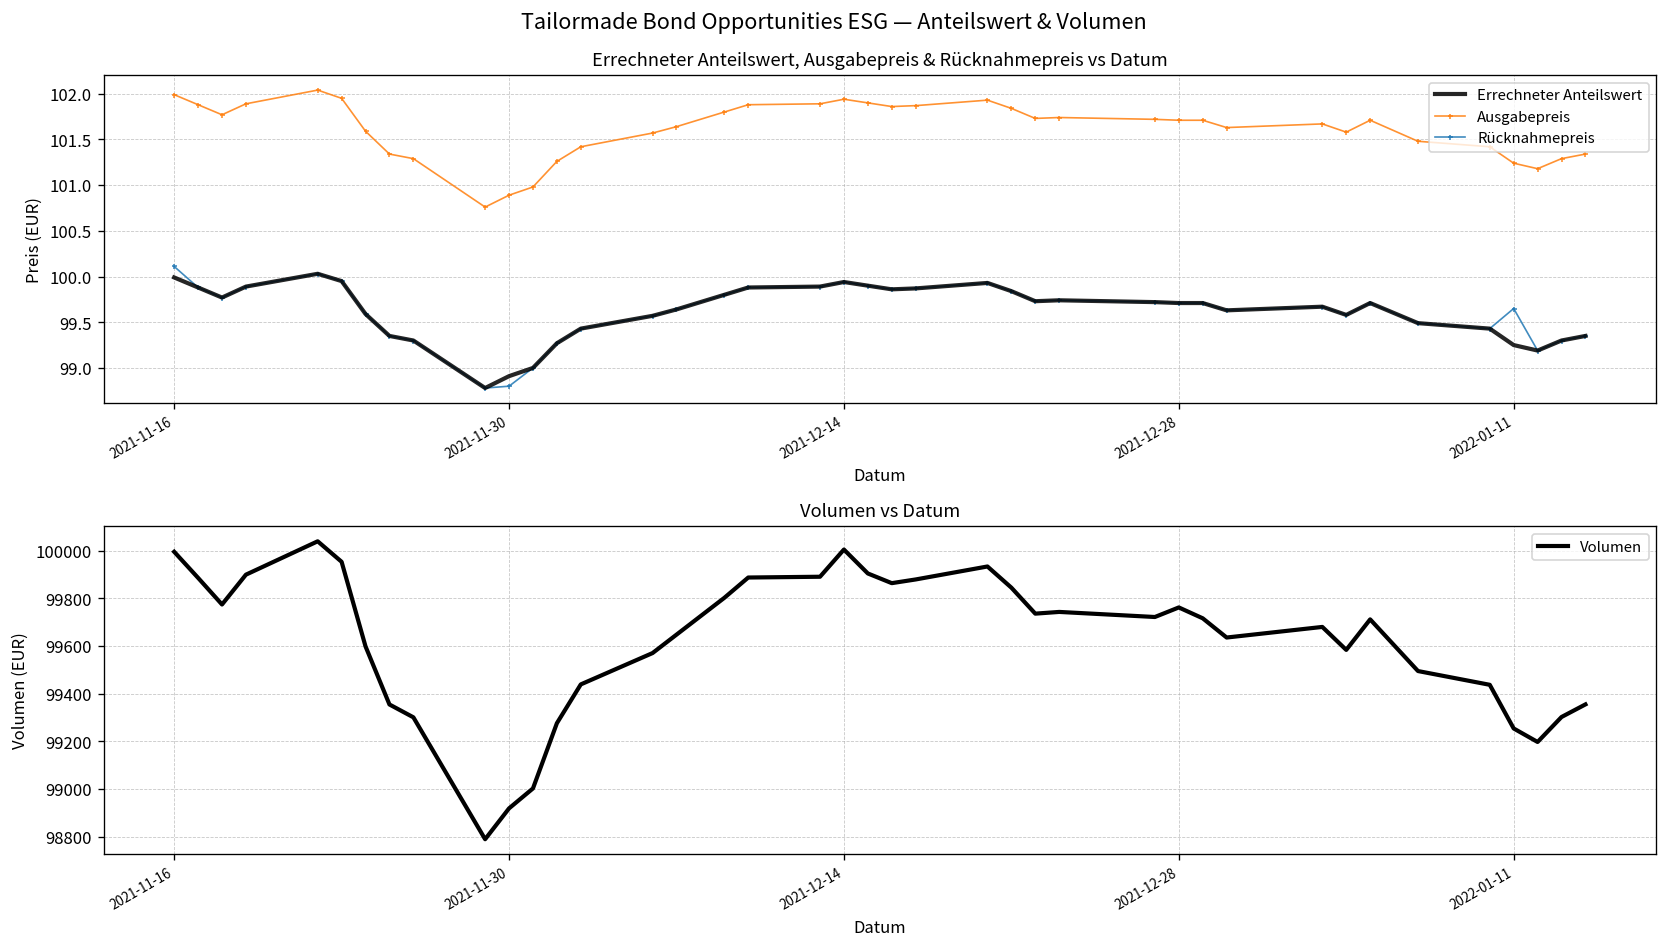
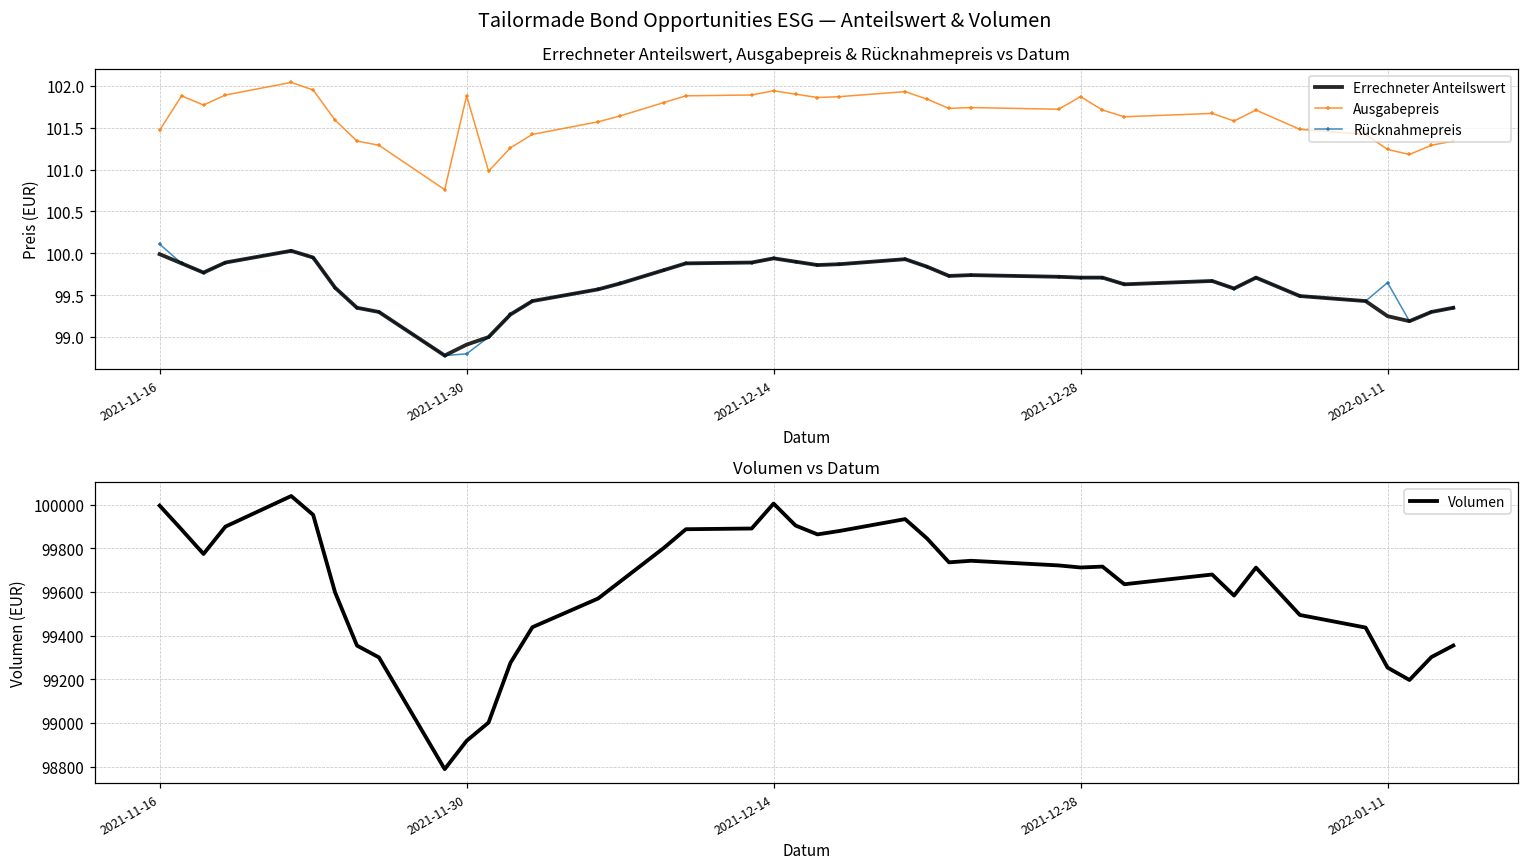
  {
    "Errechneter Anteilswert, Ausgabepreis & Rücknahmepreis vs Datum": {
      "Errechneter Anteilswert": {
        "2021-11-16": 100.0,
        "2021-11-30": 98.9,
        "2022-01-11": 99.3
      },
      "Ausgabepreis": {
-       "2021-11-16": 102.0,
-       "2021-11-30": 100.9,
+       "2021-11-16": 101.5,
+       "2021-11-30": 101.9,
        "2021-12-14": 101.9,
-       "2021-12-28": 101.7,
+       "2021-12-28": 101.9,
        "2022-01-11": 101.2
      },
      "Rücknahmepreis": {
        "2021-11-16": 100.1,
        "2021-11-30": 98.8,
        "2022-01-11": 99.7
      }
    },
    "Volumen vs Datum": {
      "2021-11-16": 100000,
      "2021-11-30": 98920,
      "2021-12-14": 100000,
-     "2021-12-28": 99760,
+     "2021-12-28": 99710,
      "2022-01-11": 99250
    }
  }
